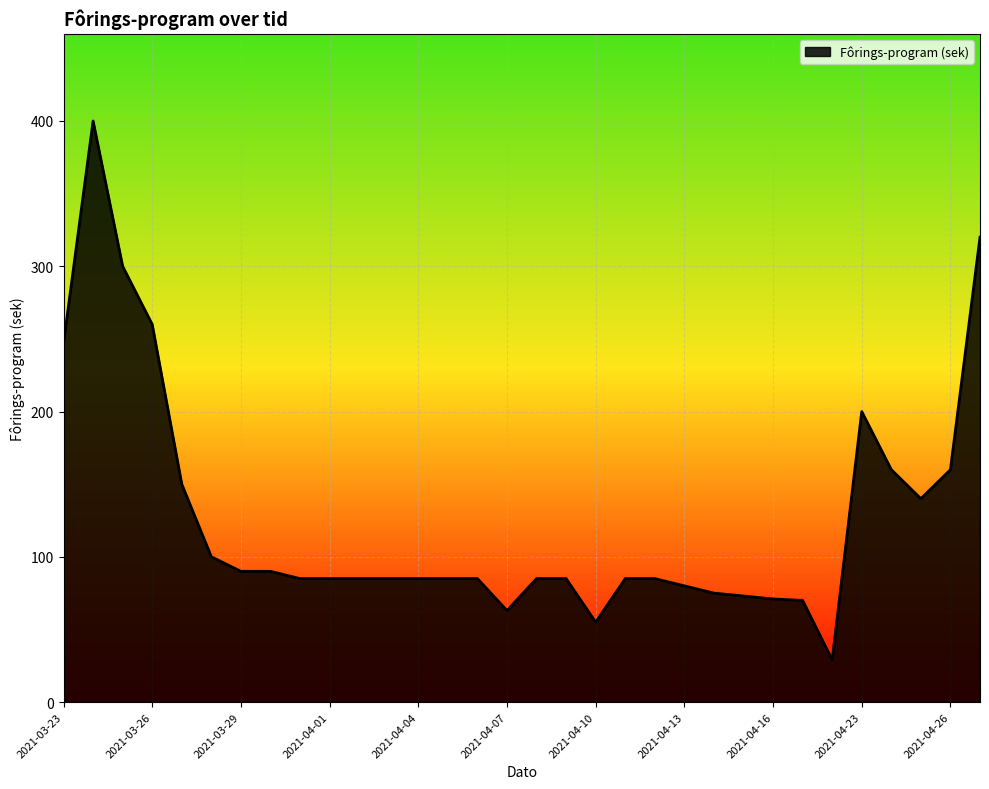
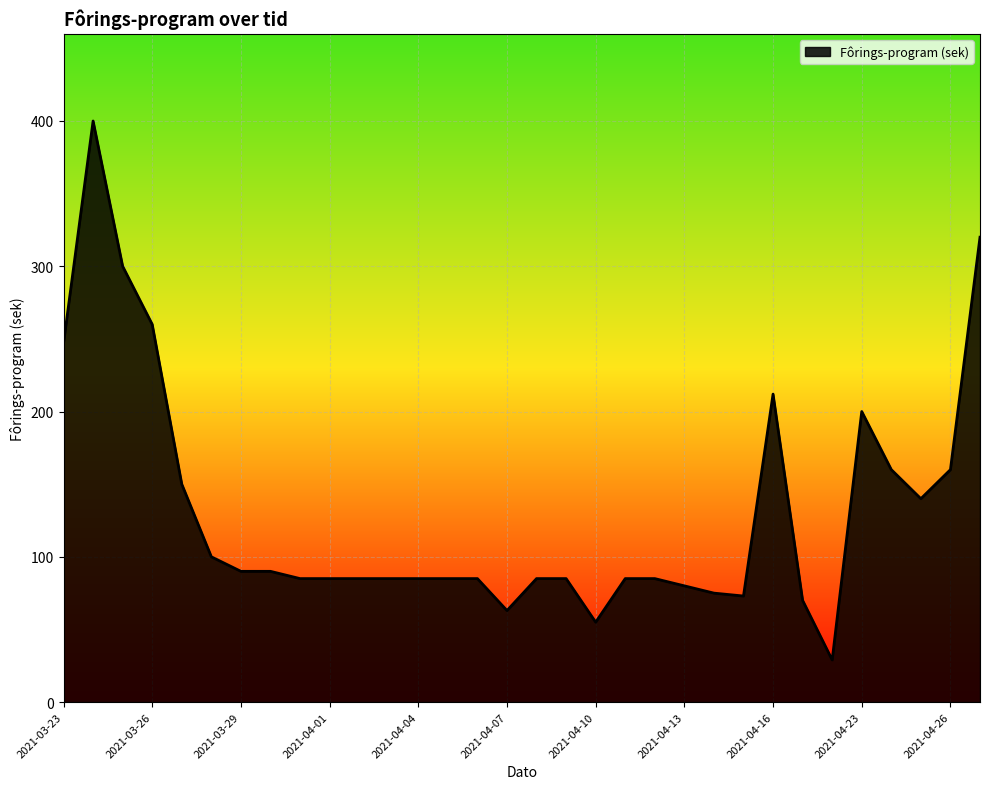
  {
    "2021-03-23": 247,
    "2021-03-26": 260,
    "2021-03-29": 90,
    "2021-04-01": 85,
    "2021-04-04": 85,
    "2021-04-07": 63,
    "2021-04-10": 55,
    "2021-04-13": 80,
-   "2021-04-16": 71,
+   "2021-04-16": 212,
    "2021-04-23": 200,
    "2021-04-26": 160
  }
